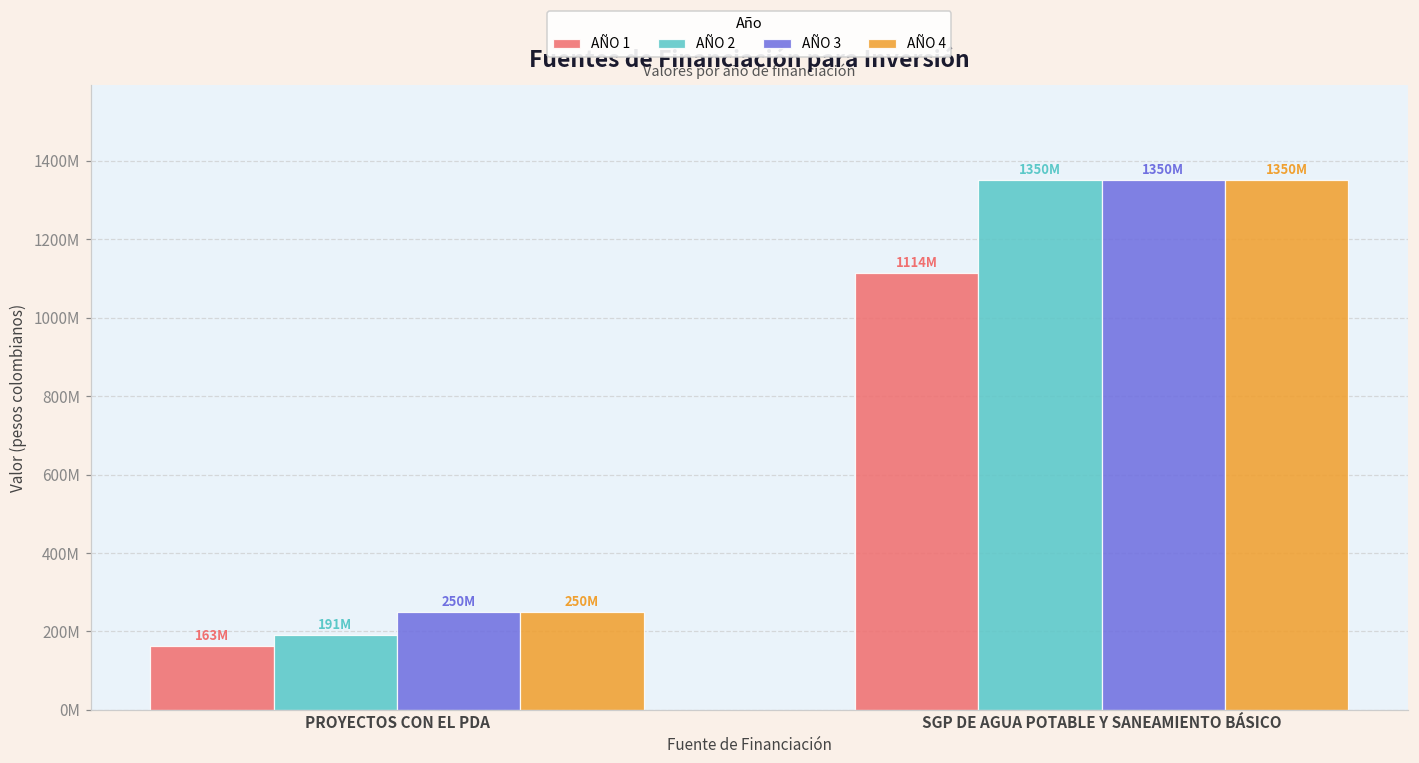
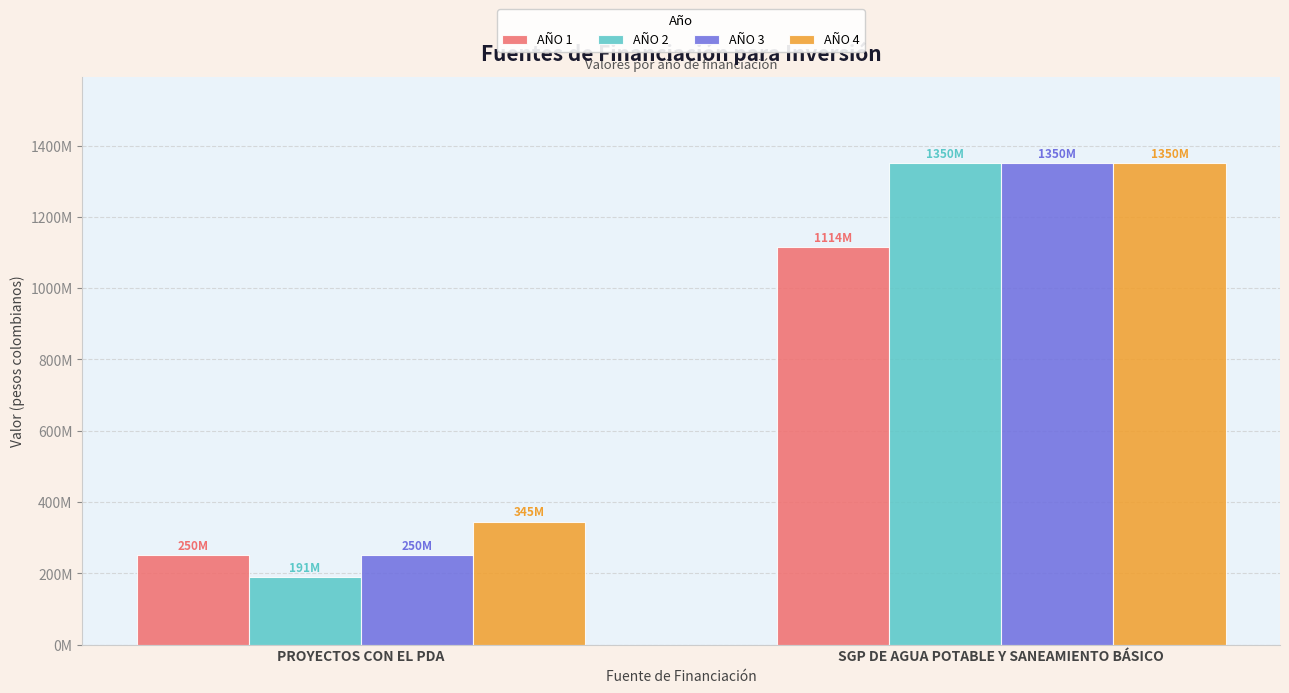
  {
    "AÑO 1": {
-     "PROYECTOS CON EL PDA": "163M",
+     "PROYECTOS CON EL PDA": "250M",
      "SGP DE AGUA POTABLE Y SANEAMIENTO BÁSICO": "1114M"
    },
    "AÑO 2": {
      "PROYECTOS CON EL PDA": "191M",
      "SGP DE AGUA POTABLE Y SANEAMIENTO BÁSICO": "1350M"
    },
    "AÑO 3": {
      "PROYECTOS CON EL PDA": "250M",
      "SGP DE AGUA POTABLE Y SANEAMIENTO BÁSICO": "1350M"
    },
    "AÑO 4": {
-     "PROYECTOS CON EL PDA": "250M",
+     "PROYECTOS CON EL PDA": "345M",
      "SGP DE AGUA POTABLE Y SANEAMIENTO BÁSICO": "1350M"
    }
  }
